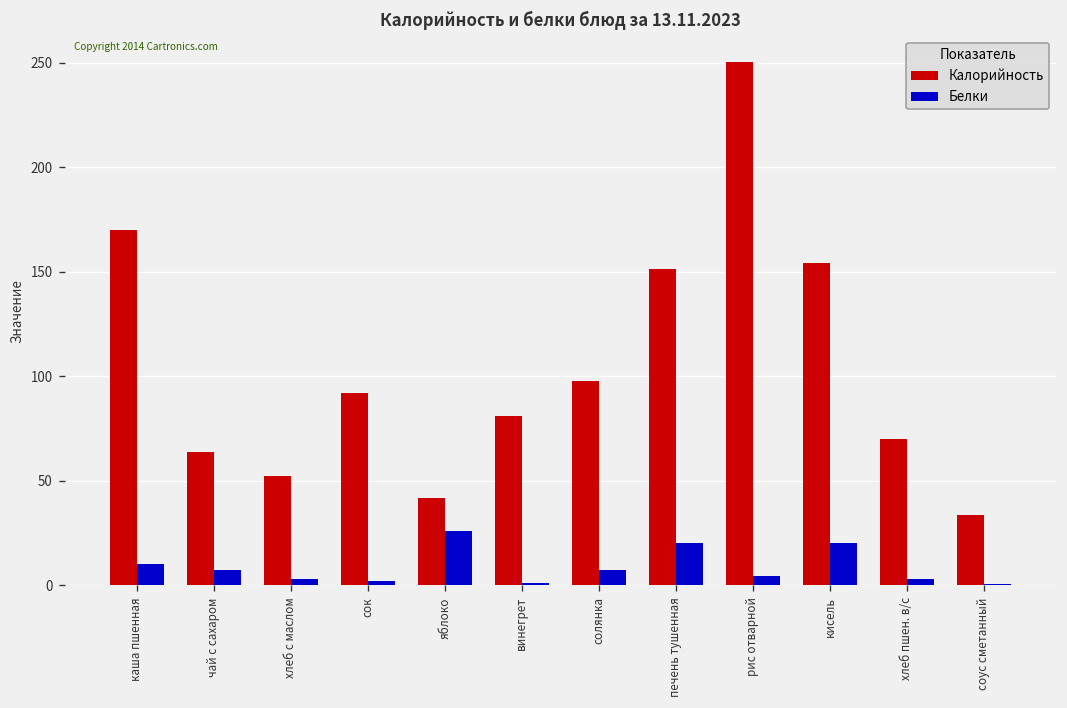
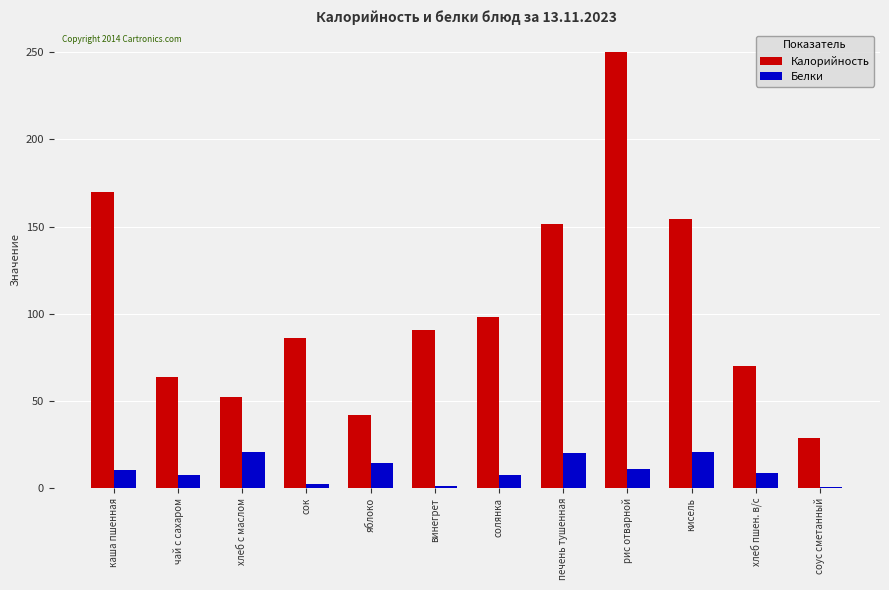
  {
    "Калорийность": {
      "каша пшенная": 170,
      "чай с сахаром": 64,
      "хлеб с маслом": 52,
-     "сок": 92,
+     "сок": 86,
      "яблоко": 42,
-     "винегрет": 81,
+     "винегрет": 91,
      "солянка": 98,
      "печень тушенная": 152,
      "рис отварной": 250,
      "кисель": 154,
      "хлеб пшен. в/с": 70,
-     "соус сметанный": 34
+     "соус сметанный": 29
    },
    "Белки": {
      "каша пшенная": 10,
      "чай с сахаром": 7,
-     "хлеб с маслом": 3,
+     "хлеб с маслом": 21,
      "сок": 2,
-     "яблоко": 26,
+     "яблоко": 14,
      "солянка": 7,
      "печень тушенная": 20,
-     "рис отварной": 5,
+     "рис отварной": 11,
      "кисель": 20,
-     "хлеб пшен. в/с": 3
+     "хлеб пшен. в/с": 9
    }
  }
